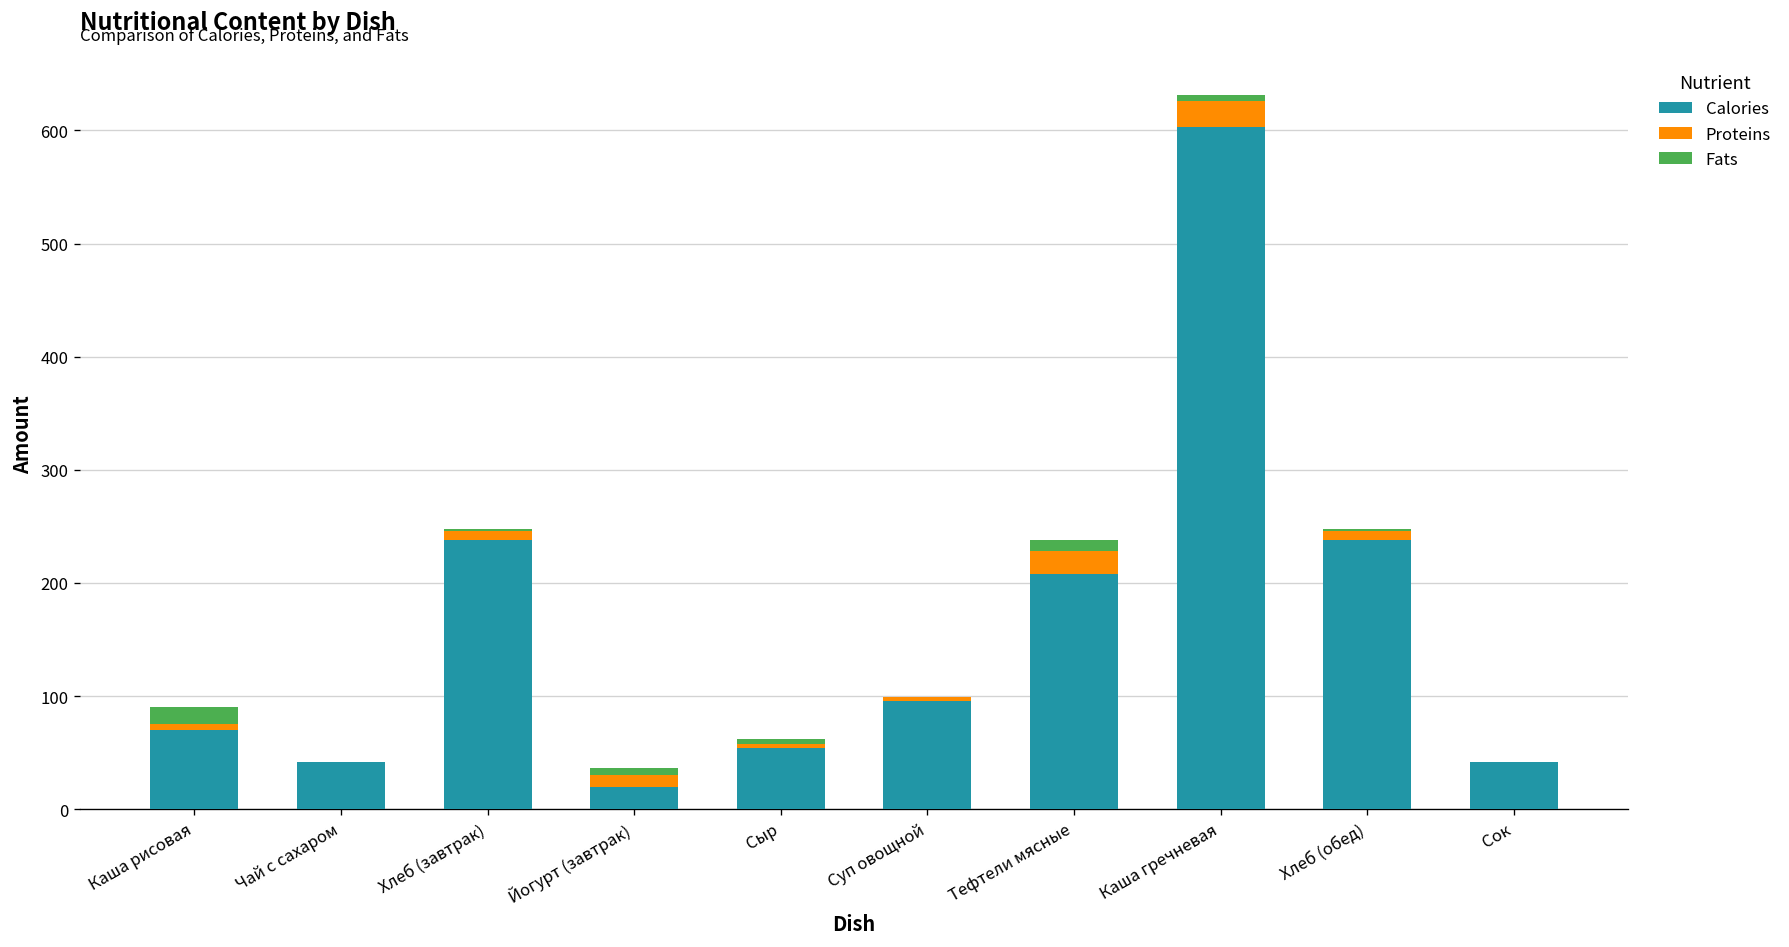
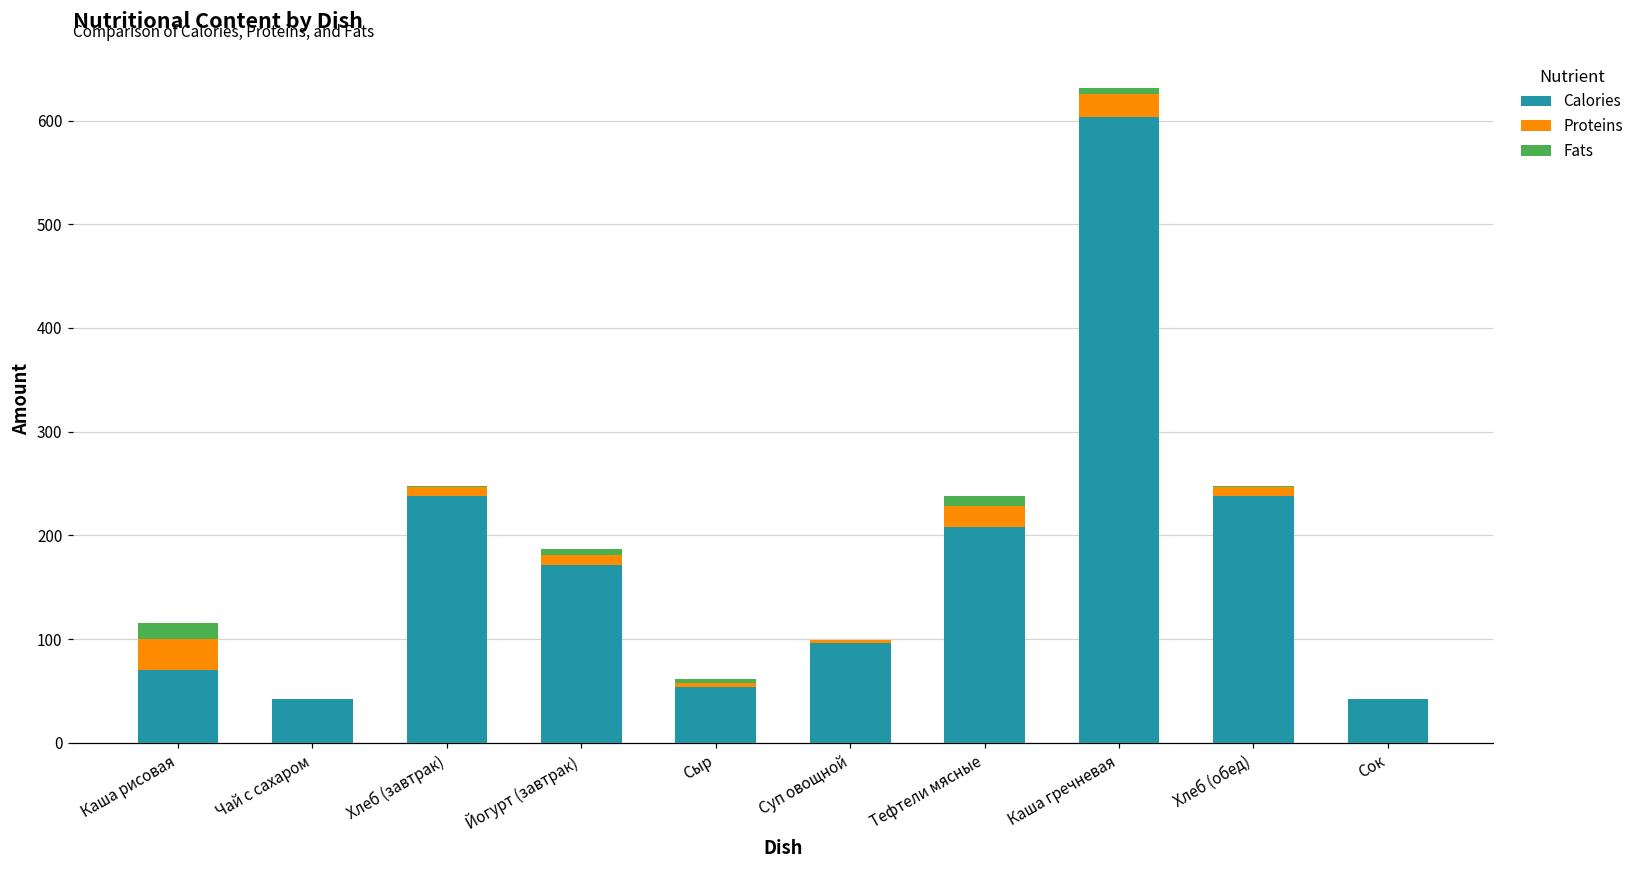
  {
    "Calories": {
      "Каша рисовая": 70,
      "Чай с сахаром": 40,
      "Хлеб (завтрак)": 240,
-     "Йогурт (завтрак)": 20,
+     "Йогурт (завтрак)": 170,
      "Сыр": 50,
      "Суп овощной": 100,
      "Тефтели мясные": 210,
      "Каша гречневая": 600,
      "Хлеб (обед)": 240,
      "Сок": 40
    },
    "Proteins": {
-     "Каша рисовая": 10,
+     "Каша рисовая": 30,
      "Чай с сахаром": 0,
      "Хлеб (завтрак)": 10,
      "Йогурт (завтрак)": 10,
      "Сыр": 0,
      "Суп овощной": 0,
      "Тефтели мясные": 20,
      "Каша гречневая": 20,
      "Хлеб (обед)": 10,
      "Сок": 0
    },
    "Fats": {
      "Каша рисовая": 20,
      "Чай с сахаром": 0,
      "Йогурт (завтрак)": 10,
      "Сыр": 0,
      "Тефтели мясные": 10,
      "Каша гречневая": 10,
      "Сок": 0
    }
  }
